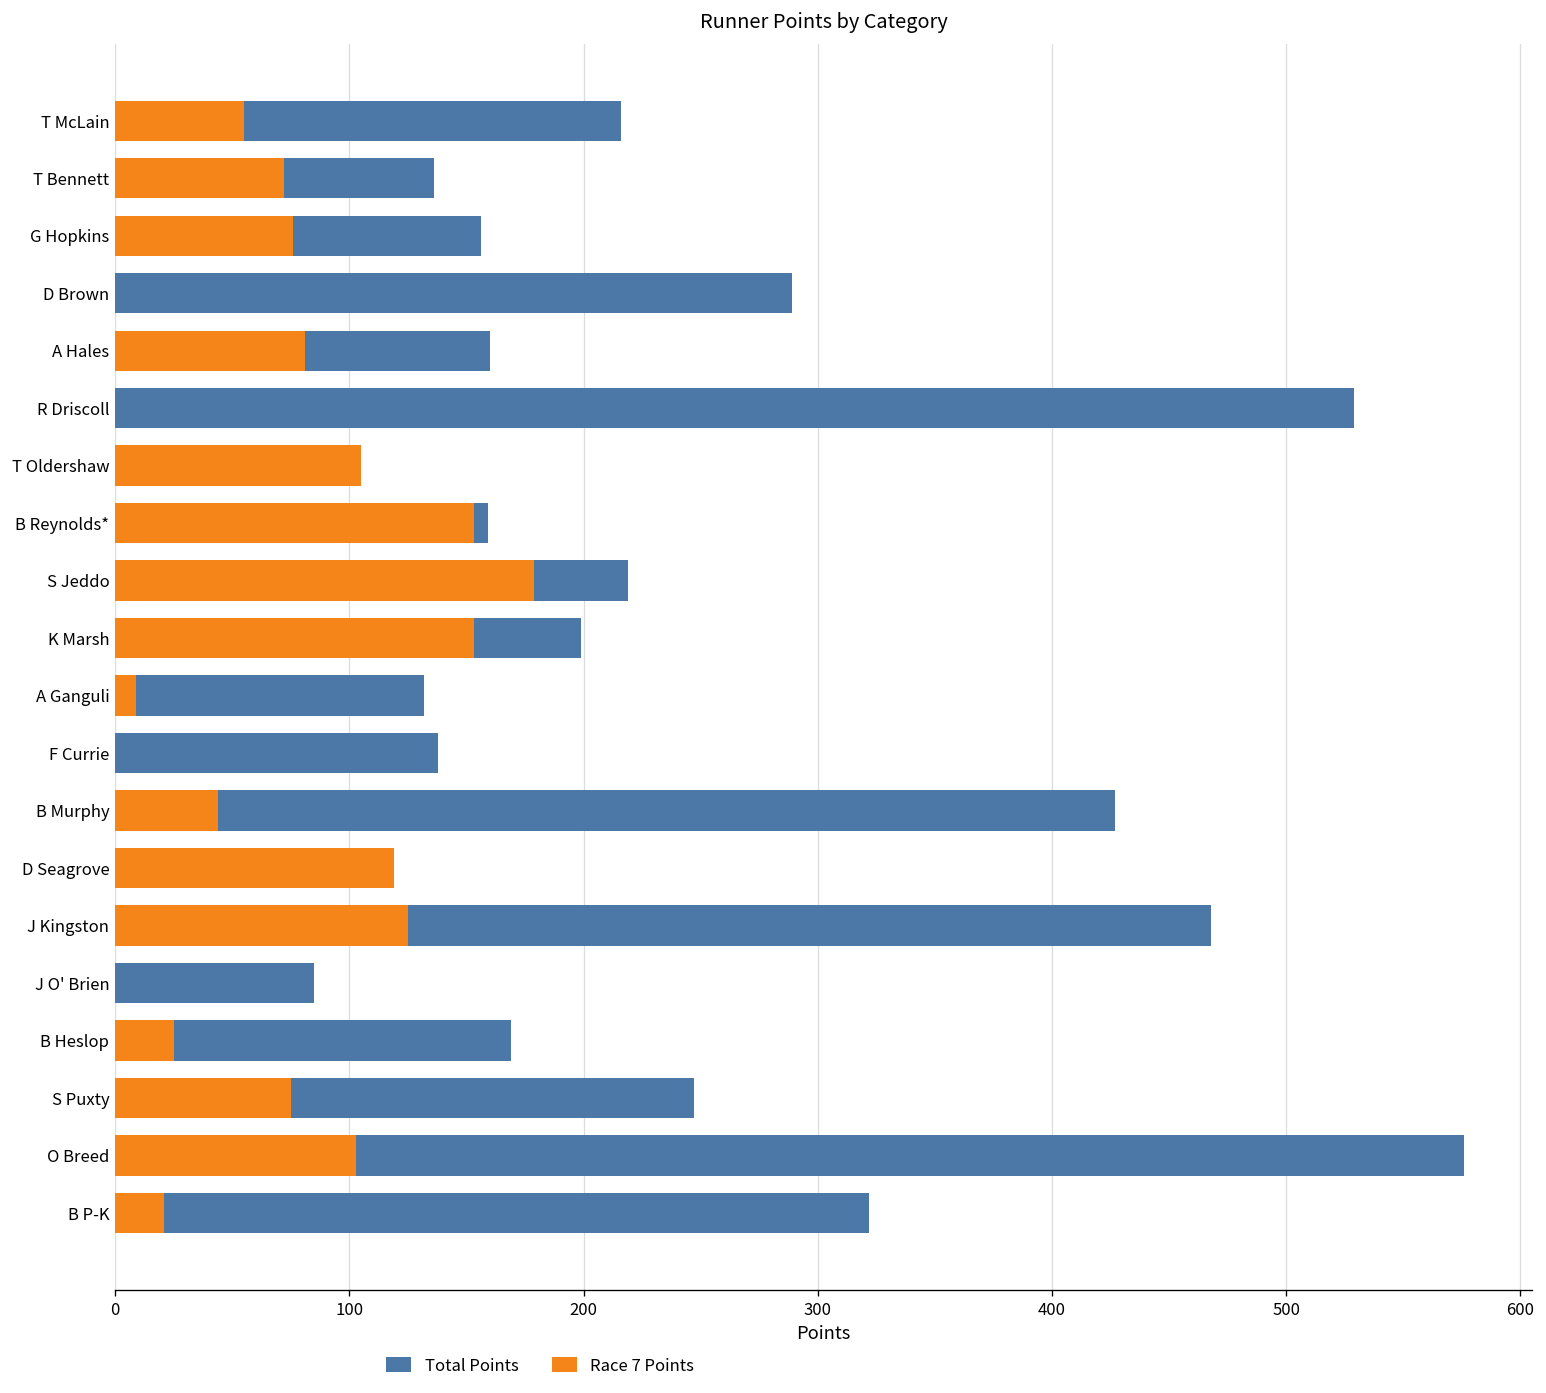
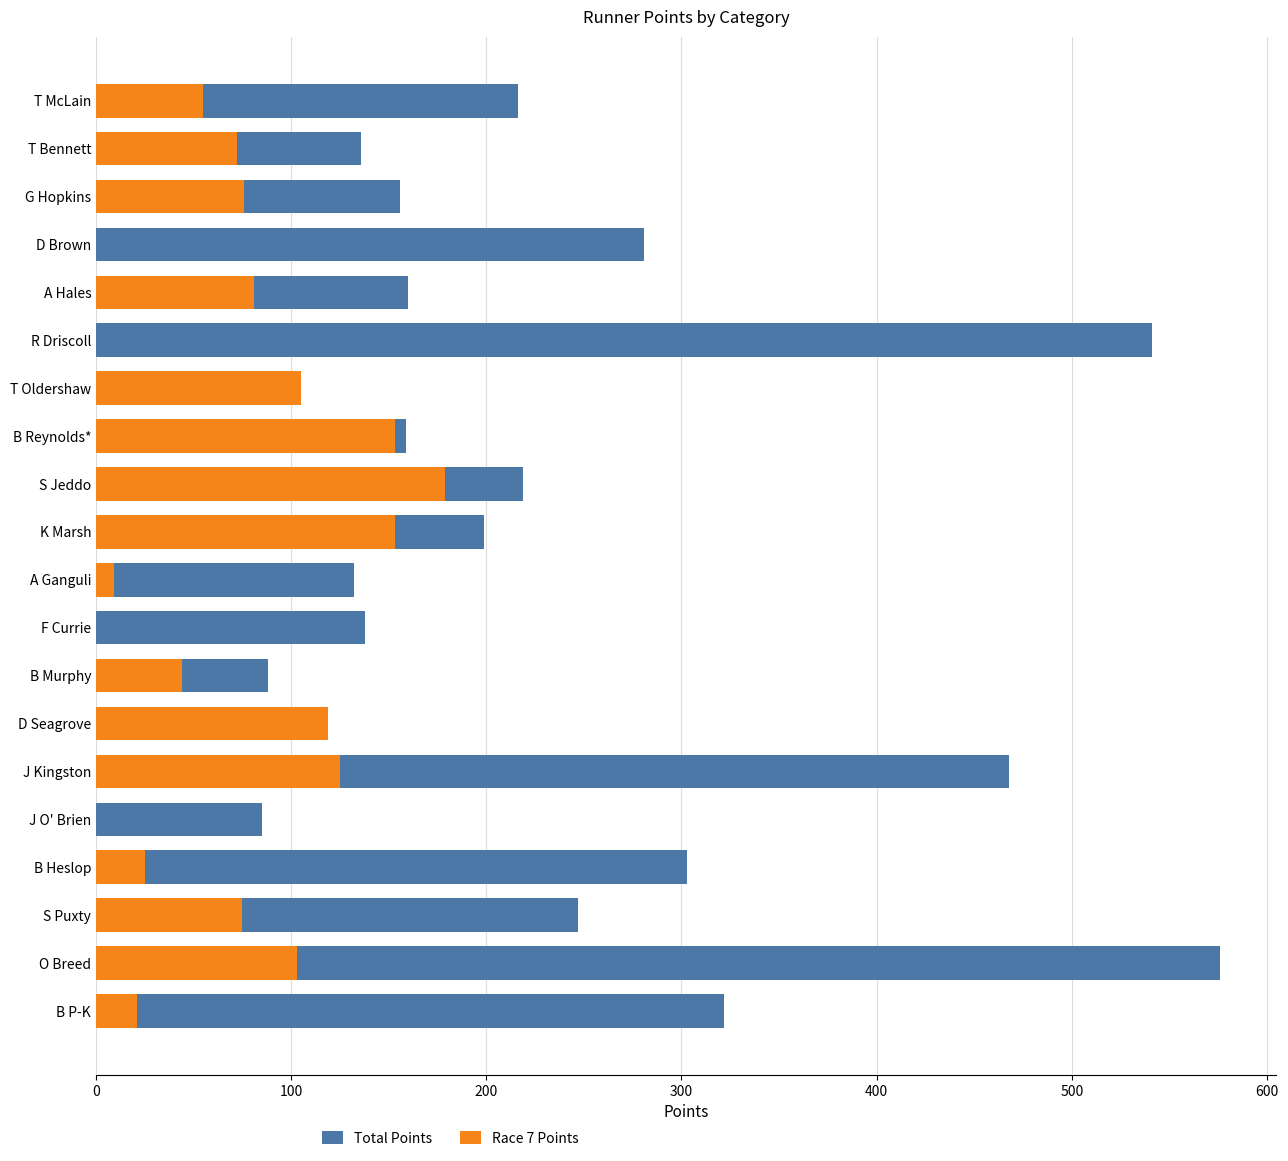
  {
    "Total Points": {
      "T McLain": 216,
      "T Bennett": 136,
      "G Hopkins": 156,
-     "D Brown": 289,
+     "D Brown": 281,
      "A Hales": 160,
-     "R Driscoll": 529,
+     "R Driscoll": 541,
      "T Oldershaw": 105,
      "B Reynolds*": 159,
      "S Jeddo": 219,
      "K Marsh": 199,
      "A Ganguli": 132,
      "F Currie": 138,
-     "B Murphy": 427,
+     "B Murphy": 88,
      "J Kingston": 468,
      "J O' Brien": 85,
-     "B Heslop": 169,
+     "B Heslop": 303,
      "S Puxty": 247,
      "O Breed": 576,
      "B P-K": 322
    },
    "Race 7 Points": {
      "D Brown": 0,
      "R Driscoll": 0,
      "T Oldershaw": 105,
      "F Currie": 0,
      "D Seagrove": 119,
      "J O' Brien": 0
    }
  }
